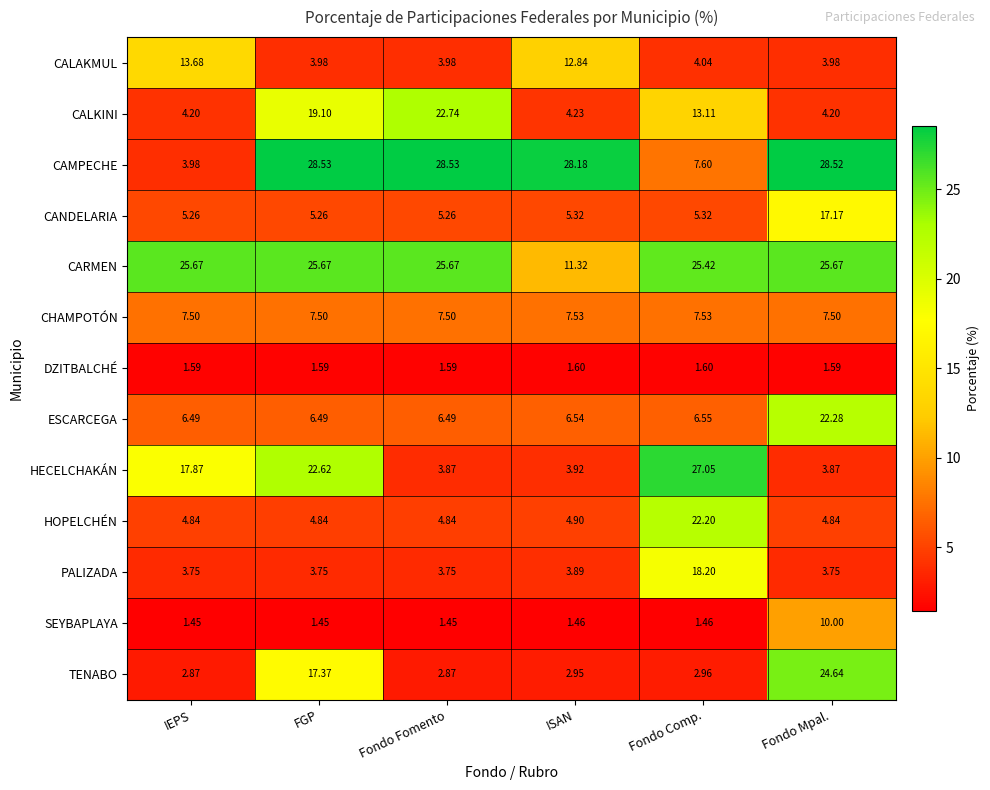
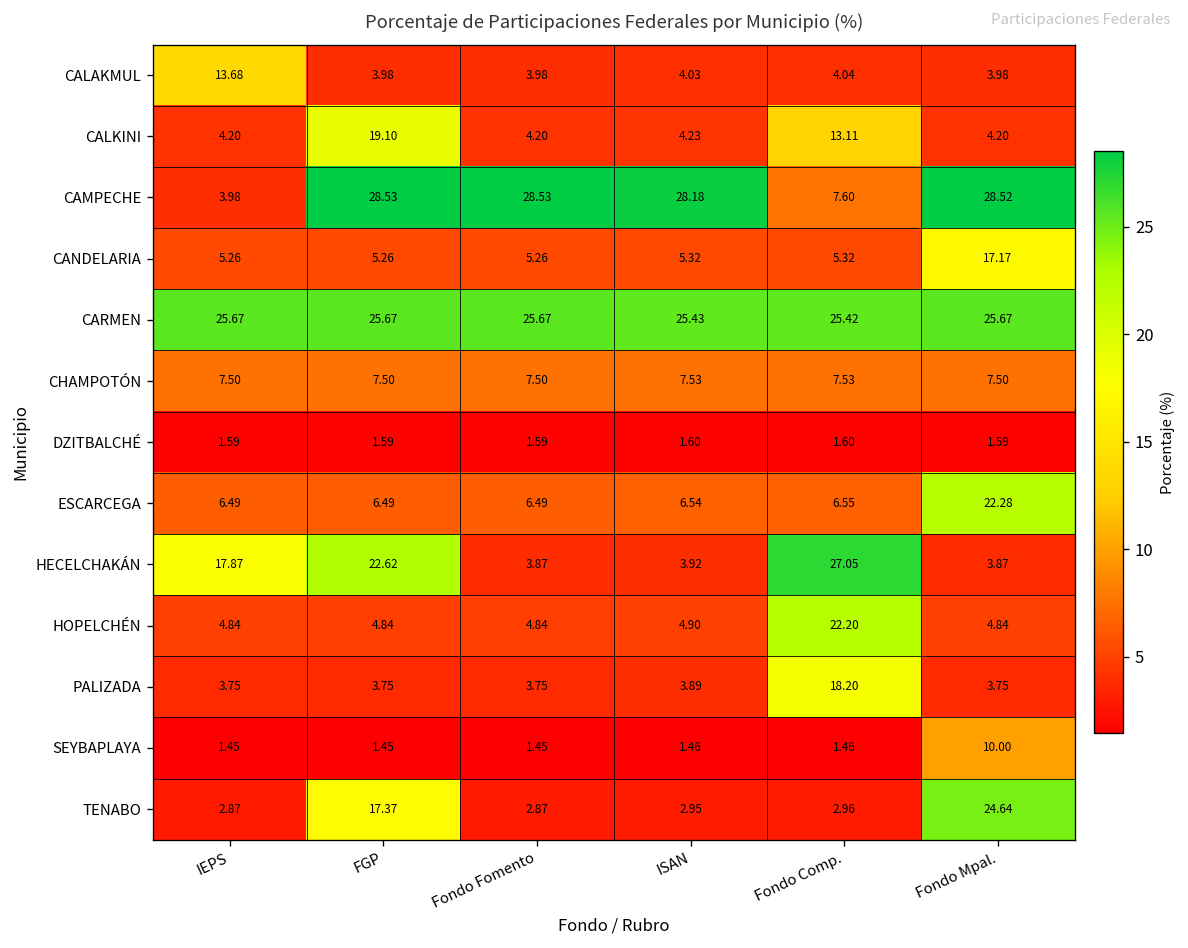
  {
    "CALAKMUL": {
      "IEPS": 13.68,
      "FGP": 3.98,
      "Fondo Fomento": 3.98,
-     "ISAN": 12.84,
+     "ISAN": 4.03,
      "Fondo Comp.": 4.04,
      "Fondo Mpal.": 3.98
    },
    "CALKINI": {
      "IEPS": 4.20,
      "FGP": 19.10,
-     "Fondo Fomento": 22.74,
+     "Fondo Fomento": 4.20,
      "ISAN": 4.23,
      "Fondo Comp.": 13.11,
      "Fondo Mpal.": 4.20
    },
    "CAMPECHE": {
      "IEPS": 3.98,
      "FGP": 28.53,
      "Fondo Fomento": 28.53,
      "ISAN": 28.18,
      "Fondo Comp.": 7.60,
      "Fondo Mpal.": 28.52
    },
    "CANDELARIA": {
      "IEPS": 5.26,
      "FGP": 5.26,
      "Fondo Fomento": 5.26,
      "ISAN": 5.32,
      "Fondo Comp.": 5.32,
      "Fondo Mpal.": 17.17
    },
    "CARMEN": {
      "IEPS": 25.67,
      "FGP": 25.67,
      "Fondo Fomento": 25.67,
-     "ISAN": 11.32,
+     "ISAN": 25.43,
      "Fondo Comp.": 25.42,
      "Fondo Mpal.": 25.67
    },
    "CHAMPOTÓN": {
      "IEPS": 7.50,
      "FGP": 7.50,
      "Fondo Fomento": 7.50,
      "ISAN": 7.53,
      "Fondo Comp.": 7.53,
      "Fondo Mpal.": 7.50
    },
    "DZITBALCHÉ": {
      "IEPS": 1.59,
      "FGP": 1.59,
      "Fondo Fomento": 1.59,
      "ISAN": 1.60,
      "Fondo Comp.": 1.60,
      "Fondo Mpal.": 1.59
    },
    "ESCARCEGA": {
      "IEPS": 6.49,
      "FGP": 6.49,
      "Fondo Fomento": 6.49,
      "ISAN": 6.54,
      "Fondo Comp.": 6.55,
      "Fondo Mpal.": 22.28
    },
    "HECELCHAKÁN": {
      "IEPS": 17.87,
      "FGP": 22.62,
      "Fondo Fomento": 3.87,
      "ISAN": 3.92,
      "Fondo Comp.": 27.05,
      "Fondo Mpal.": 3.87
    },
    "HOPELCHÉN": {
      "IEPS": 4.84,
      "FGP": 4.84,
      "Fondo Fomento": 4.84,
      "ISAN": 4.90,
      "Fondo Comp.": 22.20,
      "Fondo Mpal.": 4.84
    },
    "PALIZADA": {
      "IEPS": 3.75,
      "FGP": 3.75,
      "Fondo Fomento": 3.75,
      "ISAN": 3.89,
      "Fondo Comp.": 18.20,
      "Fondo Mpal.": 3.75
    },
    "SEYBAPLAYA": {
      "IEPS": 1.45,
      "FGP": 1.45,
      "Fondo Fomento": 1.45,
      "ISAN": 1.46,
      "Fondo Comp.": 1.46,
      "Fondo Mpal.": 10.00
    },
    "TENABO": {
      "IEPS": 2.87,
      "FGP": 17.37,
      "Fondo Fomento": 2.87,
      "ISAN": 2.95,
      "Fondo Comp.": 2.96,
      "Fondo Mpal.": 24.64
    }
  }
